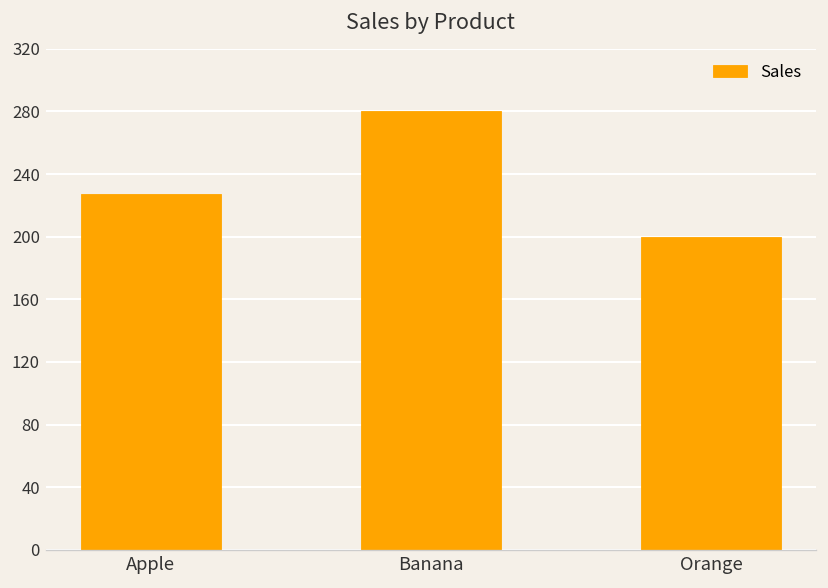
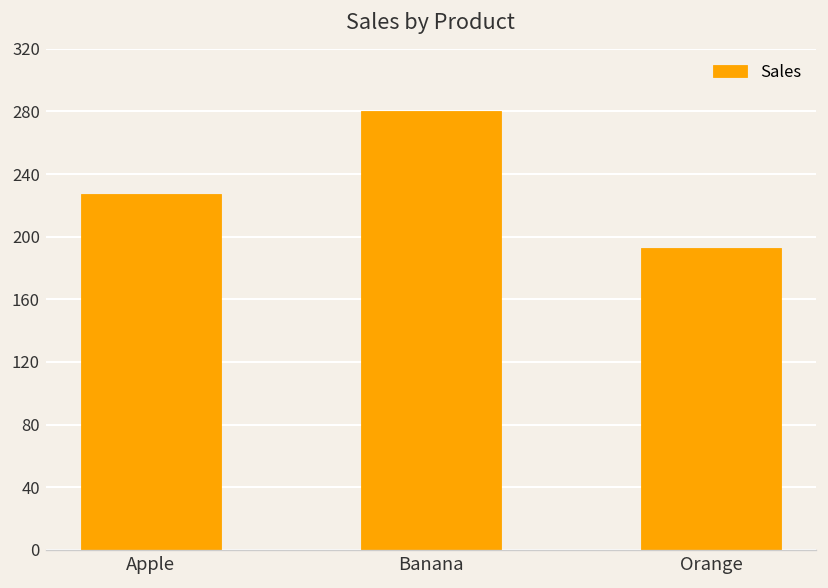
  {
    "Apple": 227,
    "Banana": 280,
-   "Orange": 200
+   "Orange": 193
  }
